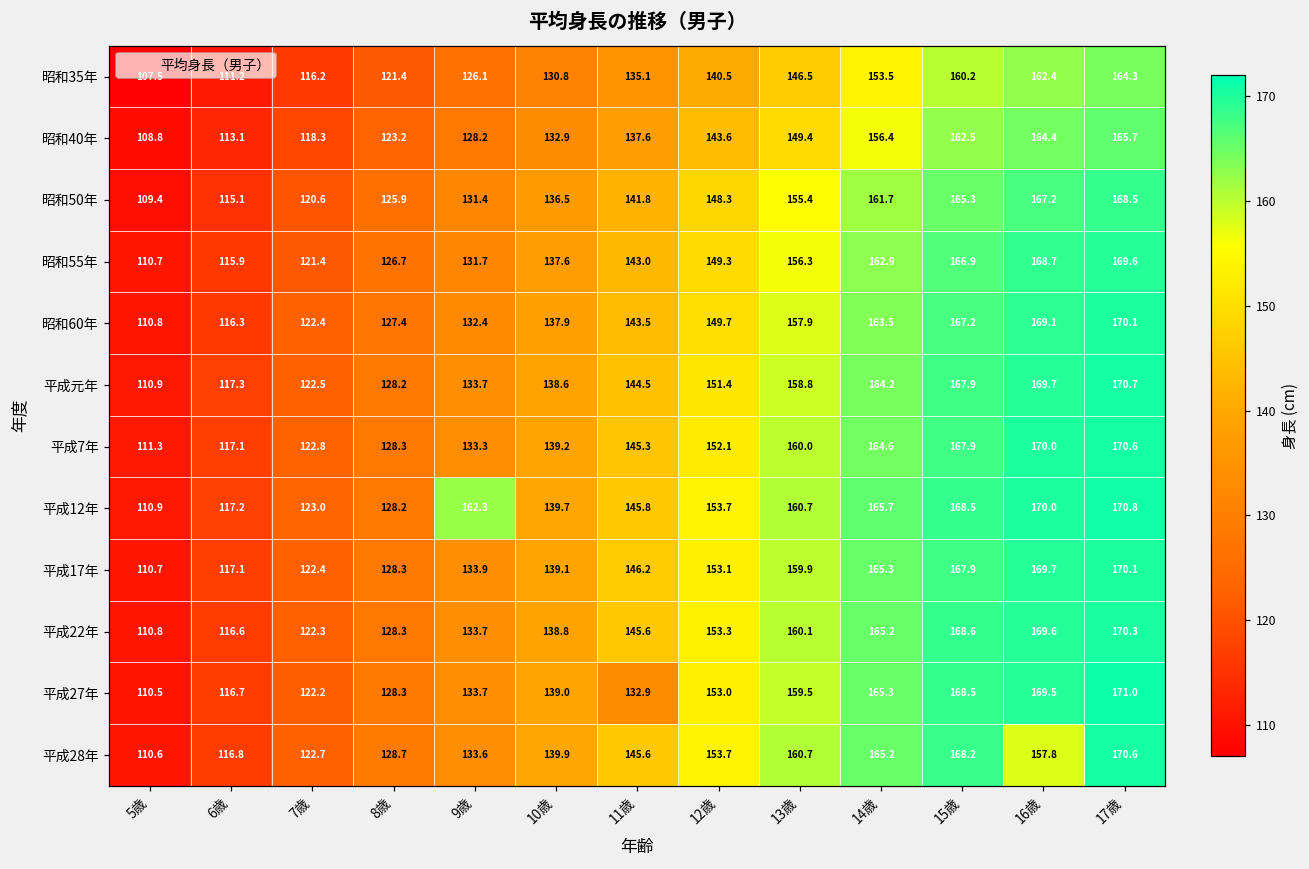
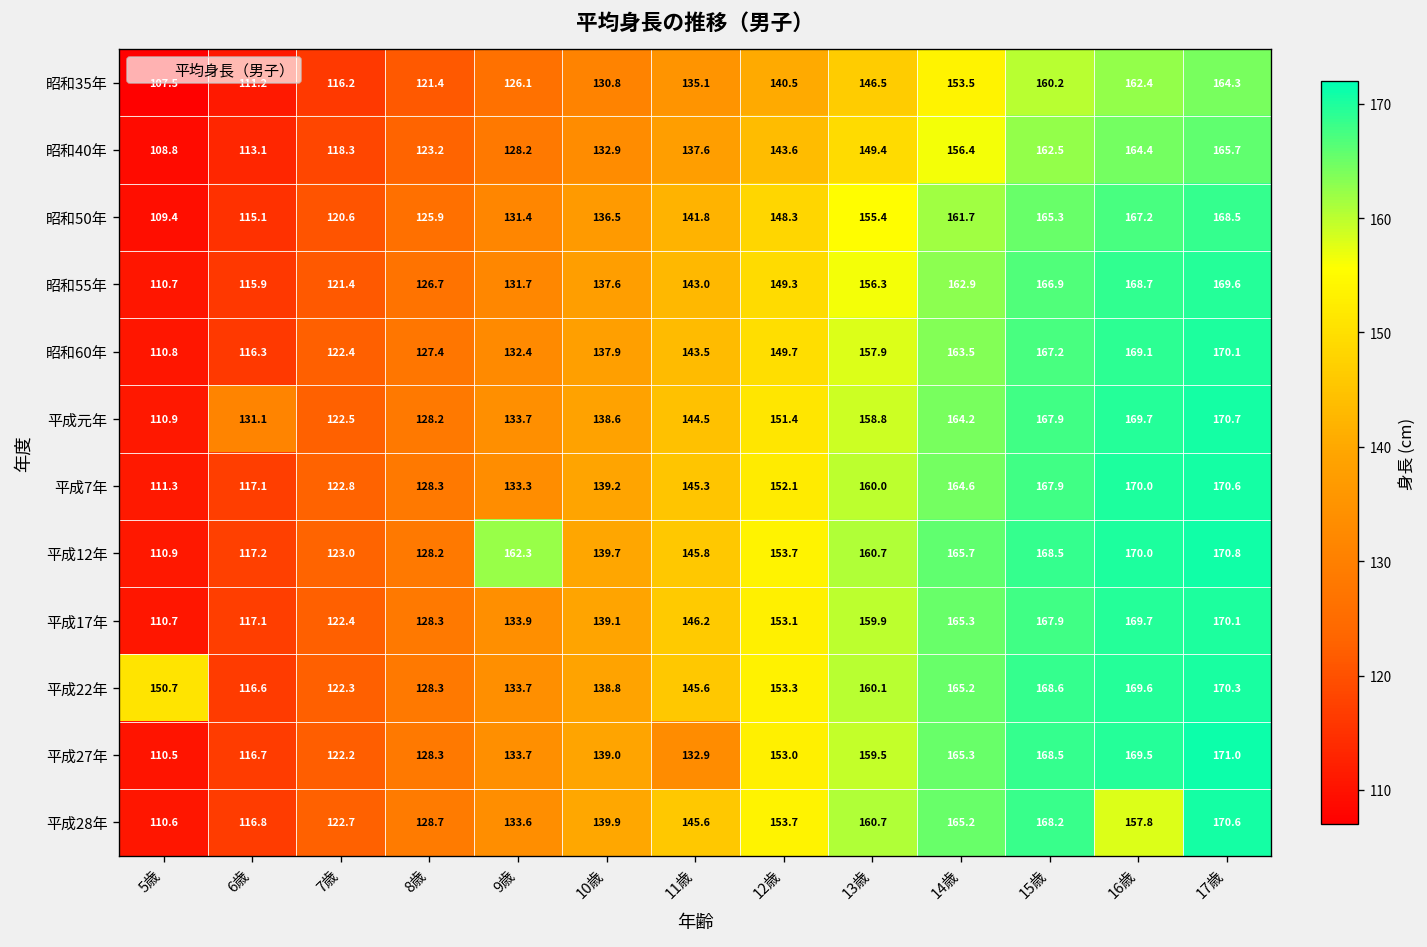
  {
    "昭和35年": {
      "7歳": 116.2,
      "8歳": 121.4,
      "9歳": 126.1,
      "10歳": 130.8,
      "11歳": 135.1,
      "12歳": 140.5,
      "13歳": 146.5,
      "14歳": 153.5,
      "15歳": 160.2,
      "16歳": 162.4,
      "17歳": 164.3
    },
    "昭和40年": {
      "5歳": 108.8,
      "6歳": 113.1,
      "7歳": 118.3,
      "8歳": 123.2,
      "9歳": 128.2,
      "10歳": 132.9,
      "11歳": 137.6,
      "12歳": 143.6,
      "13歳": 149.4,
      "14歳": 156.4,
      "15歳": 162.5,
      "16歳": 164.4,
      "17歳": 165.7
    },
    "昭和50年": {
      "5歳": 109.4,
      "6歳": 115.1,
      "7歳": 120.6,
      "8歳": 125.9,
      "9歳": 131.4,
      "10歳": 136.5,
      "11歳": 141.8,
      "12歳": 148.3,
      "13歳": 155.4,
      "14歳": 161.7,
      "15歳": 165.3,
      "16歳": 167.2,
      "17歳": 168.5
    },
    "昭和55年": {
      "5歳": 110.7,
      "6歳": 115.9,
      "7歳": 121.4,
      "8歳": 126.7,
      "9歳": 131.7,
      "10歳": 137.6,
      "11歳": 143.0,
      "12歳": 149.3,
      "13歳": 156.3,
      "14歳": 162.9,
      "15歳": 166.9,
      "16歳": 168.7,
      "17歳": 169.6
    },
    "昭和60年": {
      "5歳": 110.8,
      "6歳": 116.3,
      "7歳": 122.4,
      "8歳": 127.4,
      "9歳": 132.4,
      "10歳": 137.9,
      "11歳": 143.5,
      "12歳": 149.7,
      "13歳": 157.9,
      "14歳": 163.5,
      "15歳": 167.2,
      "16歳": 169.1,
      "17歳": 170.1
    },
    "平成元年": {
      "5歳": 110.9,
-     "6歳": 117.3,
+     "6歳": 131.1,
      "7歳": 122.5,
      "8歳": 128.2,
      "9歳": 133.7,
      "10歳": 138.6,
      "11歳": 144.5,
      "12歳": 151.4,
      "13歳": 158.8,
      "14歳": 164.2,
      "15歳": 167.9,
      "16歳": 169.7,
      "17歳": 170.7
    },
    "平成7年": {
      "5歳": 111.3,
      "6歳": 117.1,
      "7歳": 122.8,
      "8歳": 128.3,
      "9歳": 133.3,
      "10歳": 139.2,
      "11歳": 145.3,
      "12歳": 152.1,
      "13歳": 160.0,
      "14歳": 164.6,
      "15歳": 167.9,
      "16歳": 170.0,
      "17歳": 170.6
    },
    "平成12年": {
      "5歳": 110.9,
      "6歳": 117.2,
      "7歳": 123.0,
      "8歳": 128.2,
      "9歳": 162.3,
      "10歳": 139.7,
      "11歳": 145.8,
      "12歳": 153.7,
      "13歳": 160.7,
      "14歳": 165.7,
      "15歳": 168.5,
      "16歳": 170.0,
      "17歳": 170.8
    },
    "平成17年": {
      "5歳": 110.7,
      "6歳": 117.1,
      "7歳": 122.4,
      "8歳": 128.3,
      "9歳": 133.9,
      "10歳": 139.1,
      "11歳": 146.2,
      "12歳": 153.1,
      "13歳": 159.9,
      "14歳": 165.3,
      "15歳": 167.9,
      "16歳": 169.7,
      "17歳": 170.1
    },
    "平成22年": {
-     "5歳": 110.8,
+     "5歳": 150.7,
      "6歳": 116.6,
      "7歳": 122.3,
      "8歳": 128.3,
      "9歳": 133.7,
      "10歳": 138.8,
      "11歳": 145.6,
      "12歳": 153.3,
      "13歳": 160.1,
      "14歳": 165.2,
      "15歳": 168.6,
      "16歳": 169.6,
      "17歳": 170.3
    },
    "平成27年": {
      "5歳": 110.5,
      "6歳": 116.7,
      "7歳": 122.2,
      "8歳": 128.3,
      "9歳": 133.7,
      "10歳": 139.0,
      "11歳": 132.9,
      "12歳": 153.0,
      "13歳": 159.5,
      "14歳": 165.3,
      "15歳": 168.5,
      "16歳": 169.5,
      "17歳": 171.0
    },
    "平成28年": {
      "5歳": 110.6,
      "6歳": 116.8,
      "7歳": 122.7,
      "8歳": 128.7,
      "9歳": 133.6,
      "10歳": 139.9,
      "11歳": 145.6,
      "12歳": 153.7,
      "13歳": 160.7,
      "14歳": 165.2,
      "15歳": 168.2,
      "16歳": 157.8,
      "17歳": 170.6
    }
  }
